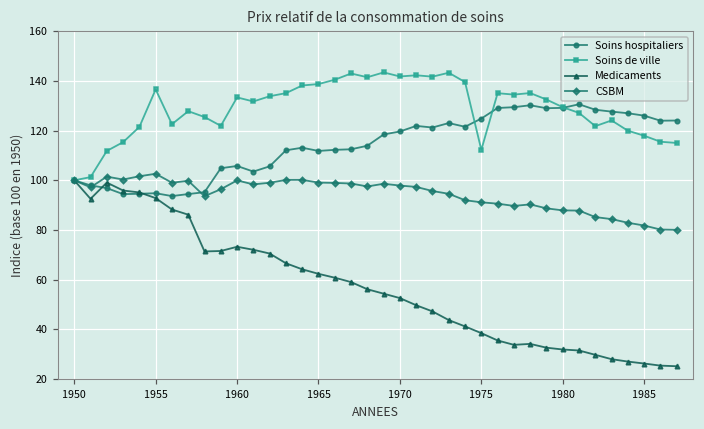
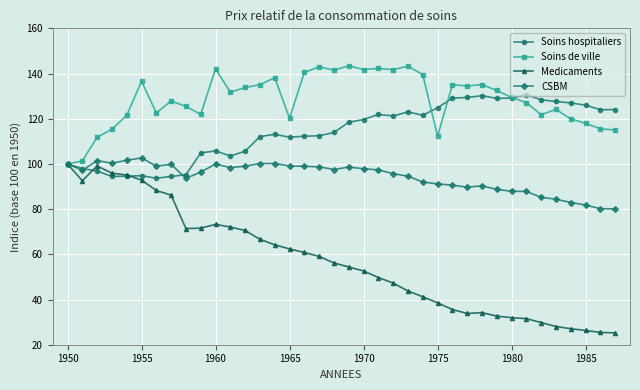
  {
    "Soins de ville": {
      "1955": 137,
-     "1960": 133,
-     "1965": 139,
+     "1960": 142,
+     "1965": 120,
      "1970": 142,
      "1975": 112,
      "1985": 118
    }
  }
